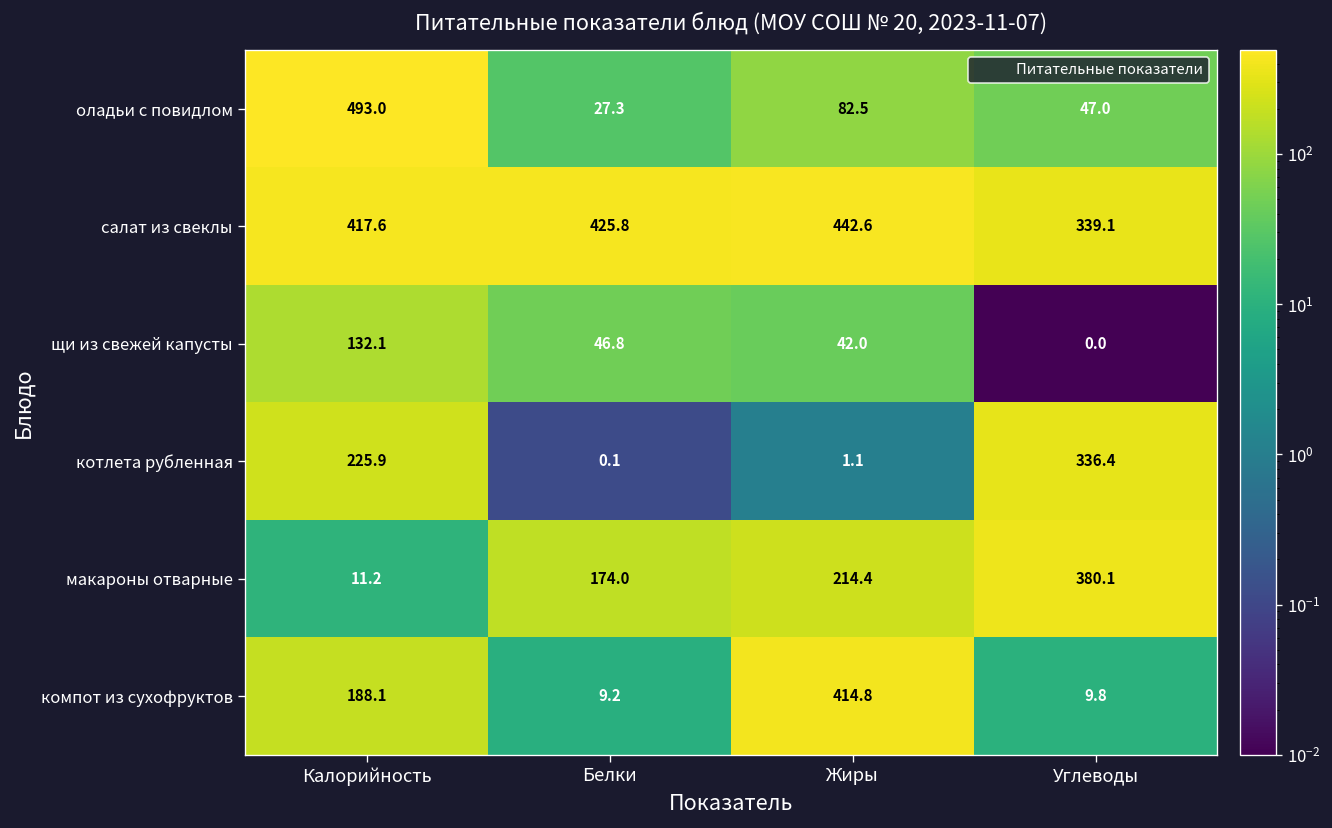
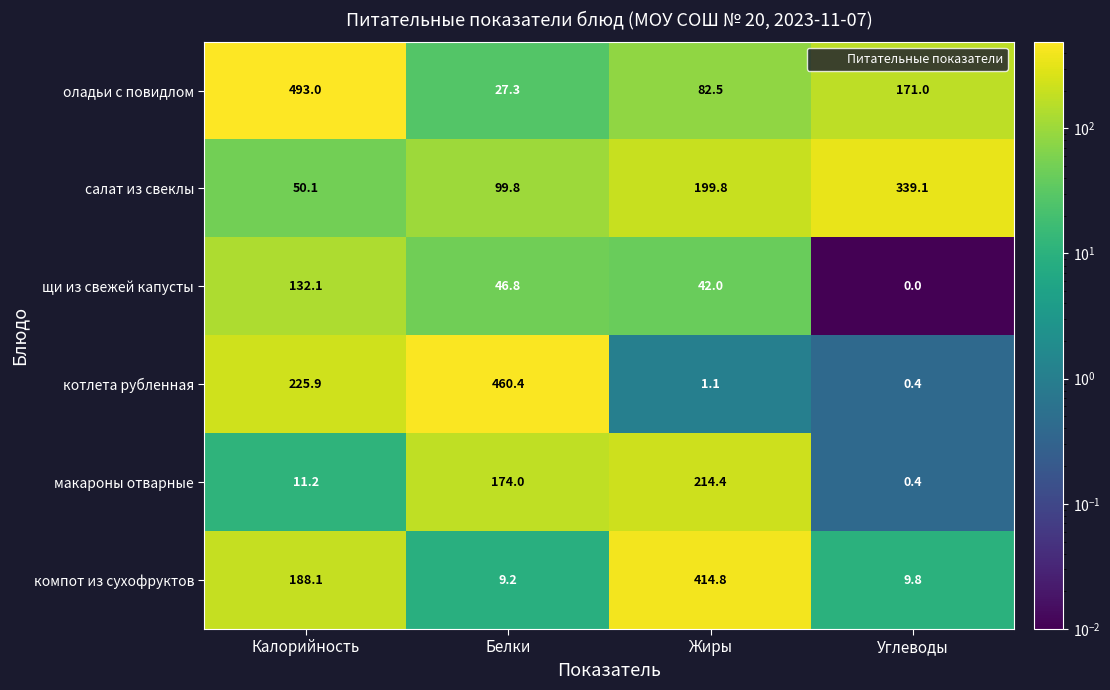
  {
    "оладьи с повидлом": {
      "Калорийность": 493.0,
      "Белки": 27.3,
      "Жиры": 82.5,
-     "Углеводы": 47.0
+     "Углеводы": 171.0
    },
    "салат из свеклы": {
-     "Калорийность": 417.6,
-     "Белки": 425.8,
-     "Жиры": 442.6,
+     "Калорийность": 50.1,
+     "Белки": 99.8,
+     "Жиры": 199.8,
      "Углеводы": 339.1
    },
    "щи из свежей капусты": {
      "Калорийность": 132.1,
      "Белки": 46.8,
      "Жиры": 42.0,
      "Углеводы": 0.0
    },
    "котлета рубленная": {
      "Калорийность": 225.9,
-     "Белки": 0.1,
+     "Белки": 460.4,
      "Жиры": 1.1,
-     "Углеводы": 336.4
+     "Углеводы": 0.4
    },
    "макароны отварные": {
      "Калорийность": 11.2,
      "Белки": 174.0,
      "Жиры": 214.4,
-     "Углеводы": 380.1
+     "Углеводы": 0.4
    },
    "компот из сухофруктов": {
      "Калорийность": 188.1,
      "Белки": 9.2,
      "Жиры": 414.8,
      "Углеводы": 9.8
    }
  }
